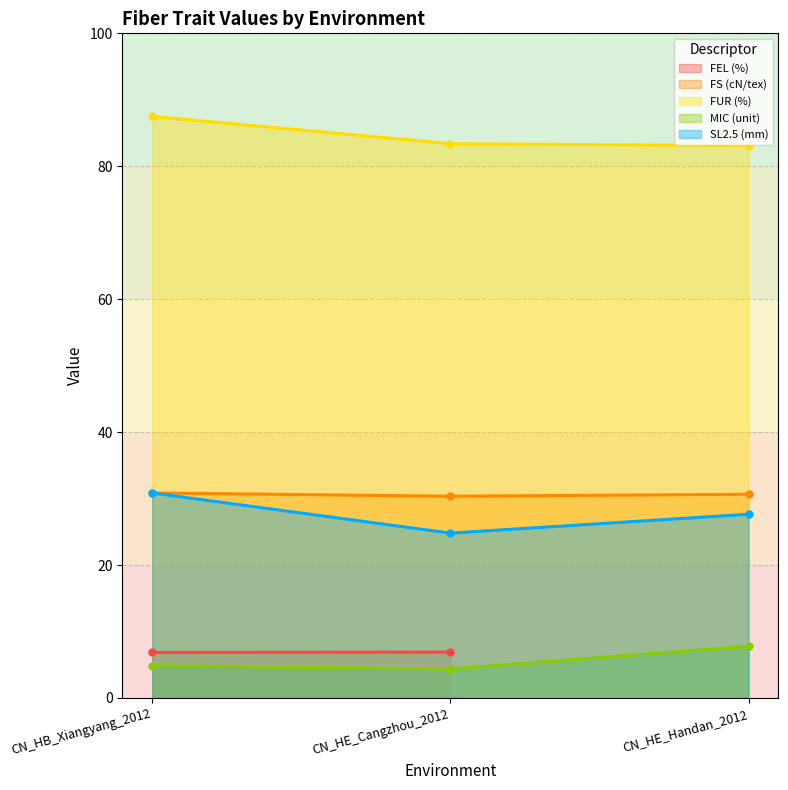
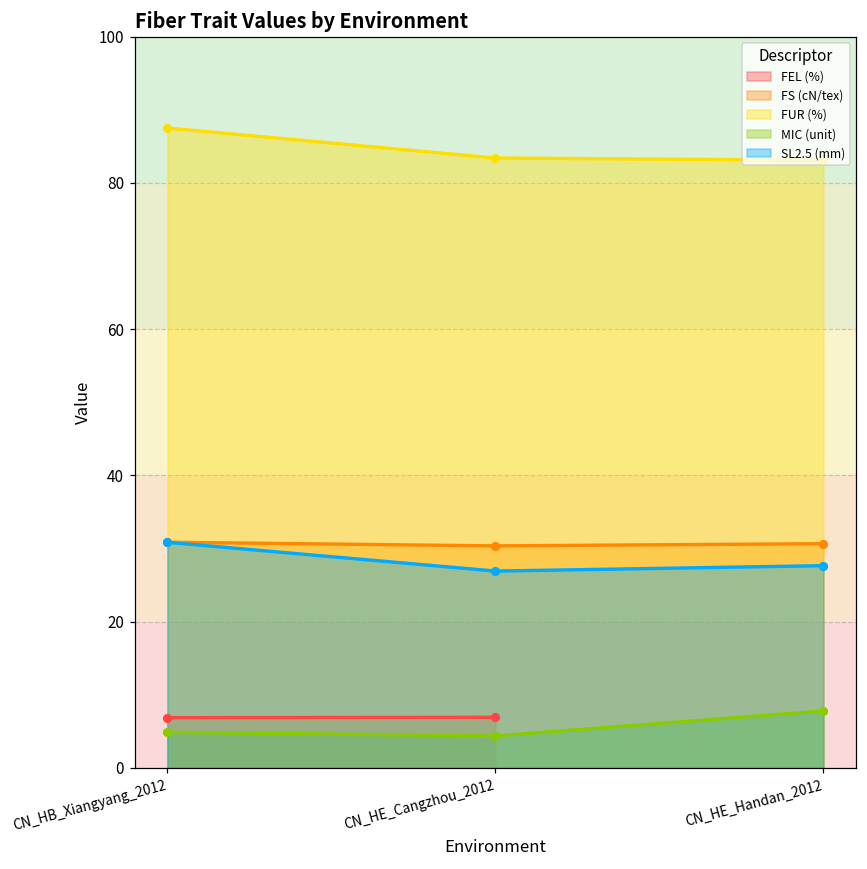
  {
    "MIC (unit)": {
      "CN_HB_Xiangyang_2012": 5,
      "CN_HE_Cangzhou_2012": 4,
      "CN_HE_Handan_2012": 8
    },
    "SL2.5 (mm)": {
-     "CN_HE_Cangzhou_2012": 25,
+     "CN_HE_Cangzhou_2012": 27,
      "CN_HE_Handan_2012": 28
    }
  }
